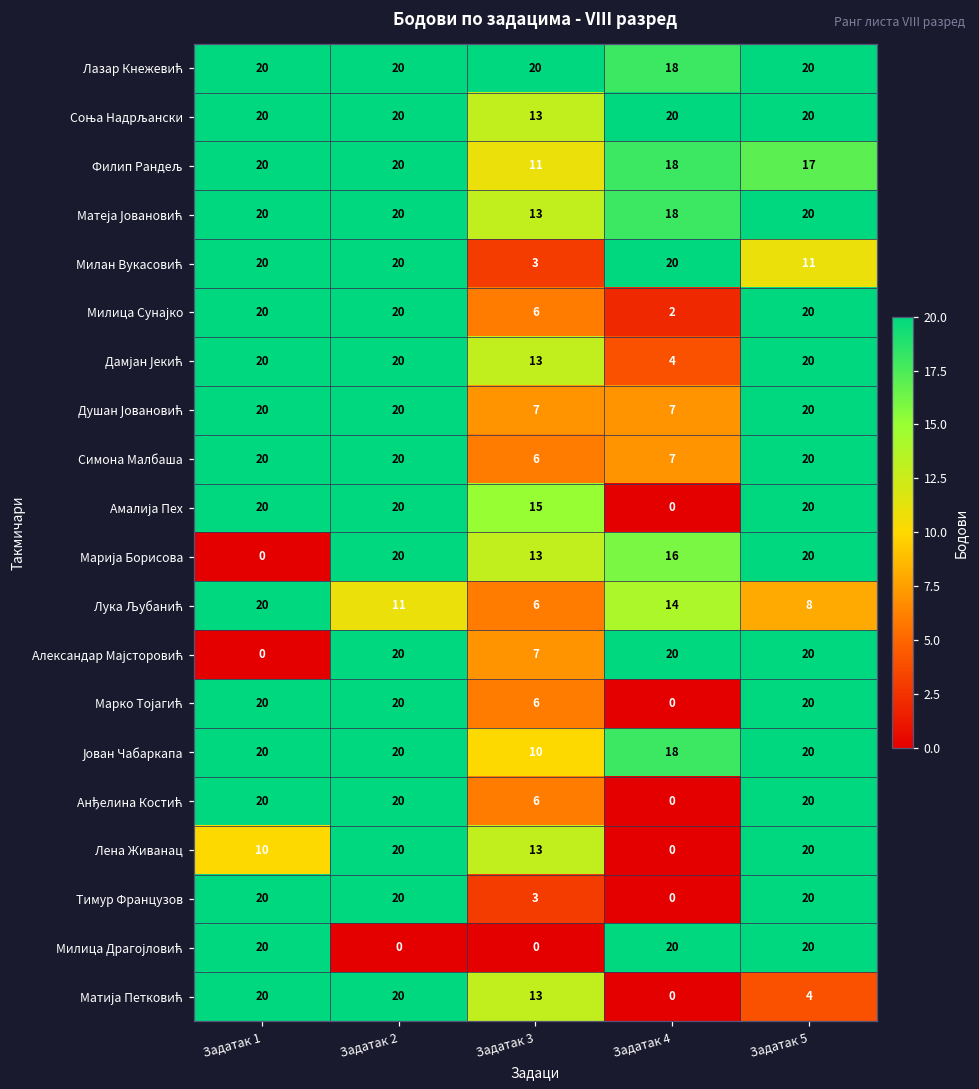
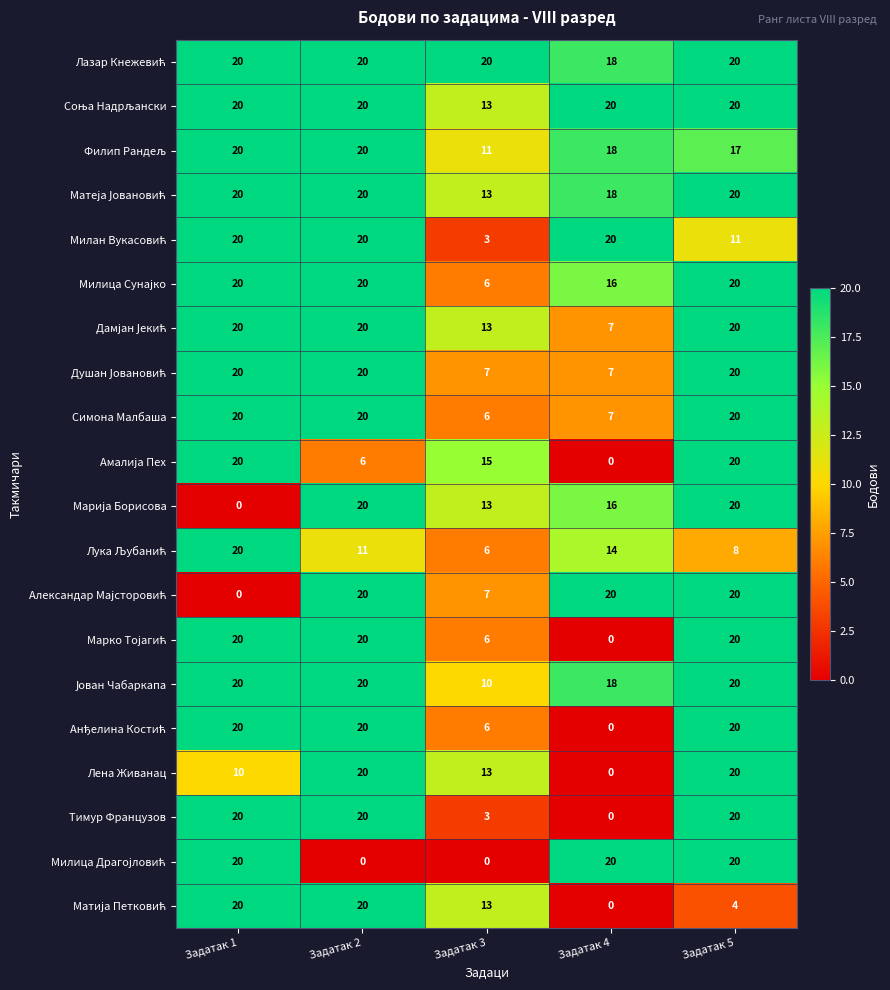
  {
    "Лазар Кнежевић": {
      "Задатак 1": 20,
      "Задатак 2": 20,
      "Задатак 3": 20,
      "Задатак 4": 18,
      "Задатак 5": 20
    },
    "Соња Надрљански": {
      "Задатак 1": 20,
      "Задатак 2": 20,
      "Задатак 3": 13,
      "Задатак 4": 20,
      "Задатак 5": 20
    },
    "Филип Рандељ": {
      "Задатак 1": 20,
      "Задатак 2": 20,
      "Задатак 3": 11,
      "Задатак 4": 18,
      "Задатак 5": 17
    },
    "Матеја Јовановић": {
      "Задатак 1": 20,
      "Задатак 2": 20,
      "Задатак 3": 13,
      "Задатак 4": 18,
      "Задатак 5": 20
    },
    "Милан Вукасовић": {
      "Задатак 1": 20,
      "Задатак 2": 20,
      "Задатак 3": 3,
      "Задатак 4": 20,
      "Задатак 5": 11
    },
    "Милица Сунајко": {
      "Задатак 1": 20,
      "Задатак 2": 20,
      "Задатак 3": 6,
-     "Задатак 4": 2,
+     "Задатак 4": 16,
      "Задатак 5": 20
    },
    "Дамјан Јекић": {
      "Задатак 1": 20,
      "Задатак 2": 20,
      "Задатак 3": 13,
-     "Задатак 4": 4,
+     "Задатак 4": 7,
      "Задатак 5": 20
    },
    "Душан Јовановић": {
      "Задатак 1": 20,
      "Задатак 2": 20,
      "Задатак 3": 7,
      "Задатак 4": 7,
      "Задатак 5": 20
    },
    "Симона Малбаша": {
      "Задатак 1": 20,
      "Задатак 2": 20,
      "Задатак 3": 6,
      "Задатак 4": 7,
      "Задатак 5": 20
    },
    "Амалија Пех": {
      "Задатак 1": 20,
-     "Задатак 2": 20,
+     "Задатак 2": 6,
      "Задатак 3": 15,
      "Задатак 4": 0,
      "Задатак 5": 20
    },
    "Марија Борисова": {
      "Задатак 1": 0,
      "Задатак 2": 20,
      "Задатак 3": 13,
      "Задатак 4": 16,
      "Задатак 5": 20
    },
    "Лука Љубанић": {
      "Задатак 1": 20,
      "Задатак 2": 11,
      "Задатак 3": 6,
      "Задатак 4": 14,
      "Задатак 5": 8
    },
    "Александар Мајсторовић": {
      "Задатак 1": 0,
      "Задатак 2": 20,
      "Задатак 3": 7,
      "Задатак 4": 20,
      "Задатак 5": 20
    },
    "Марко Тојагић": {
      "Задатак 1": 20,
      "Задатак 2": 20,
      "Задатак 3": 6,
      "Задатак 4": 0,
      "Задатак 5": 20
    },
    "Јован Чабаркапа": {
      "Задатак 1": 20,
      "Задатак 2": 20,
      "Задатак 3": 10,
      "Задатак 4": 18,
      "Задатак 5": 20
    },
    "Анђелина Костић": {
      "Задатак 1": 20,
      "Задатак 2": 20,
      "Задатак 3": 6,
      "Задатак 4": 0,
      "Задатак 5": 20
    },
    "Лена Живанац": {
      "Задатак 1": 10,
      "Задатак 2": 20,
      "Задатак 3": 13,
      "Задатак 4": 0,
      "Задатак 5": 20
    },
    "Тимур Французов": {
      "Задатак 1": 20,
      "Задатак 2": 20,
      "Задатак 3": 3,
      "Задатак 4": 0,
      "Задатак 5": 20
    },
    "Милица Драгојловић": {
      "Задатак 1": 20,
      "Задатак 2": 0,
      "Задатак 3": 0,
      "Задатак 4": 20,
      "Задатак 5": 20
    },
    "Матија Петковић": {
      "Задатак 1": 20,
      "Задатак 2": 20,
      "Задатак 3": 13,
      "Задатак 4": 0,
      "Задатак 5": 4
    }
  }
